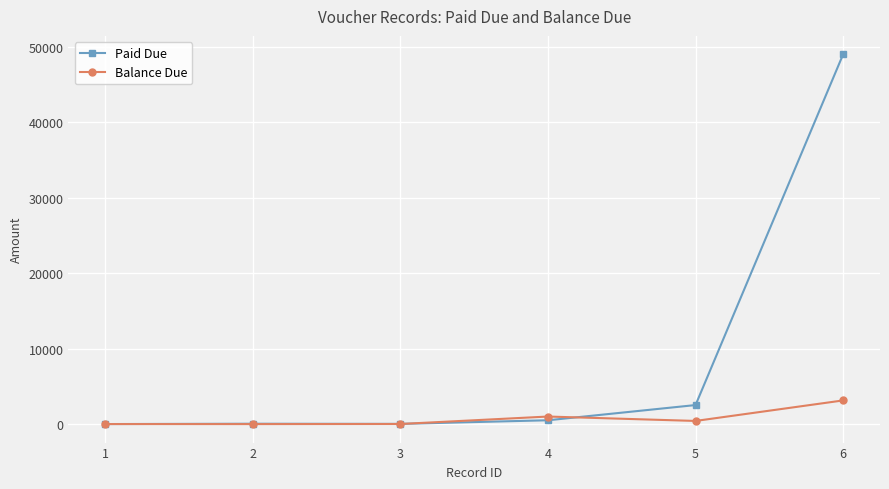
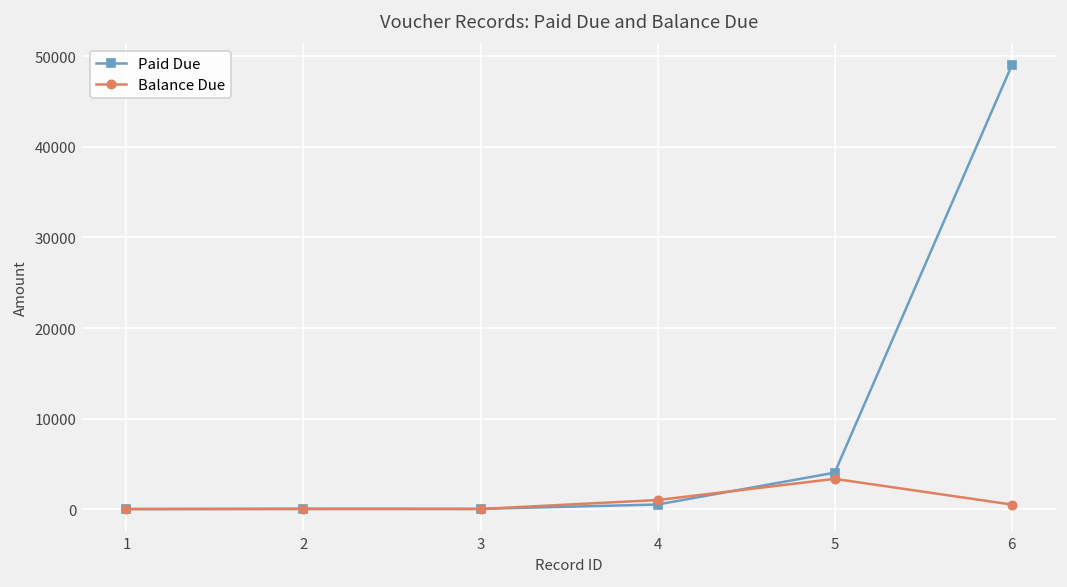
  {
    "Paid Due": {
      "4": 1000,
-     "5": 3000,
+     "5": 4000,
      "6": 49000
    },
    "Balance Due": {
      "4": 1000,
-     "5": 0,
-     "6": 3000
+     "5": 3000,
+     "6": 1000
    }
  }
